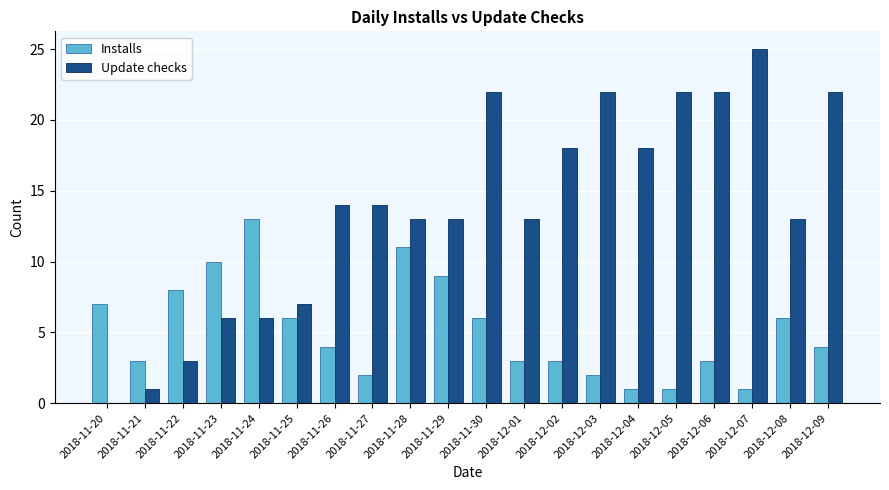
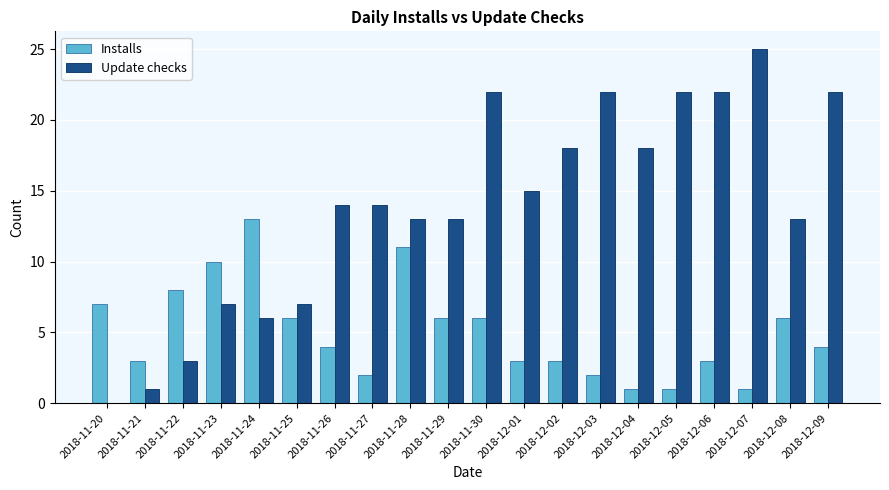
  {
    "Installs": {
      "2018-11-20": 7,
      "2018-11-21": 3,
      "2018-11-22": 8,
      "2018-11-23": 10,
      "2018-11-24": 13,
      "2018-11-25": 6,
      "2018-11-26": 4,
      "2018-11-27": 2,
      "2018-11-28": 11,
-     "2018-11-29": 9,
+     "2018-11-29": 6,
      "2018-11-30": 6,
      "2018-12-01": 3,
      "2018-12-02": 3,
      "2018-12-03": 2,
      "2018-12-04": 1,
      "2018-12-05": 1,
      "2018-12-06": 3,
      "2018-12-07": 1,
      "2018-12-08": 6,
      "2018-12-09": 4
    },
    "Update checks": {
      "2018-11-20": 0,
      "2018-11-21": 1,
      "2018-11-22": 3,
-     "2018-11-23": 6,
+     "2018-11-23": 7,
      "2018-11-24": 6,
      "2018-11-25": 7,
      "2018-11-26": 14,
      "2018-11-27": 14,
      "2018-11-28": 13,
      "2018-11-29": 13,
      "2018-11-30": 22,
-     "2018-12-01": 13,
+     "2018-12-01": 15,
      "2018-12-02": 18,
      "2018-12-03": 22,
      "2018-12-04": 18,
      "2018-12-05": 22,
      "2018-12-06": 22,
      "2018-12-07": 25,
      "2018-12-08": 13,
      "2018-12-09": 22
    }
  }
